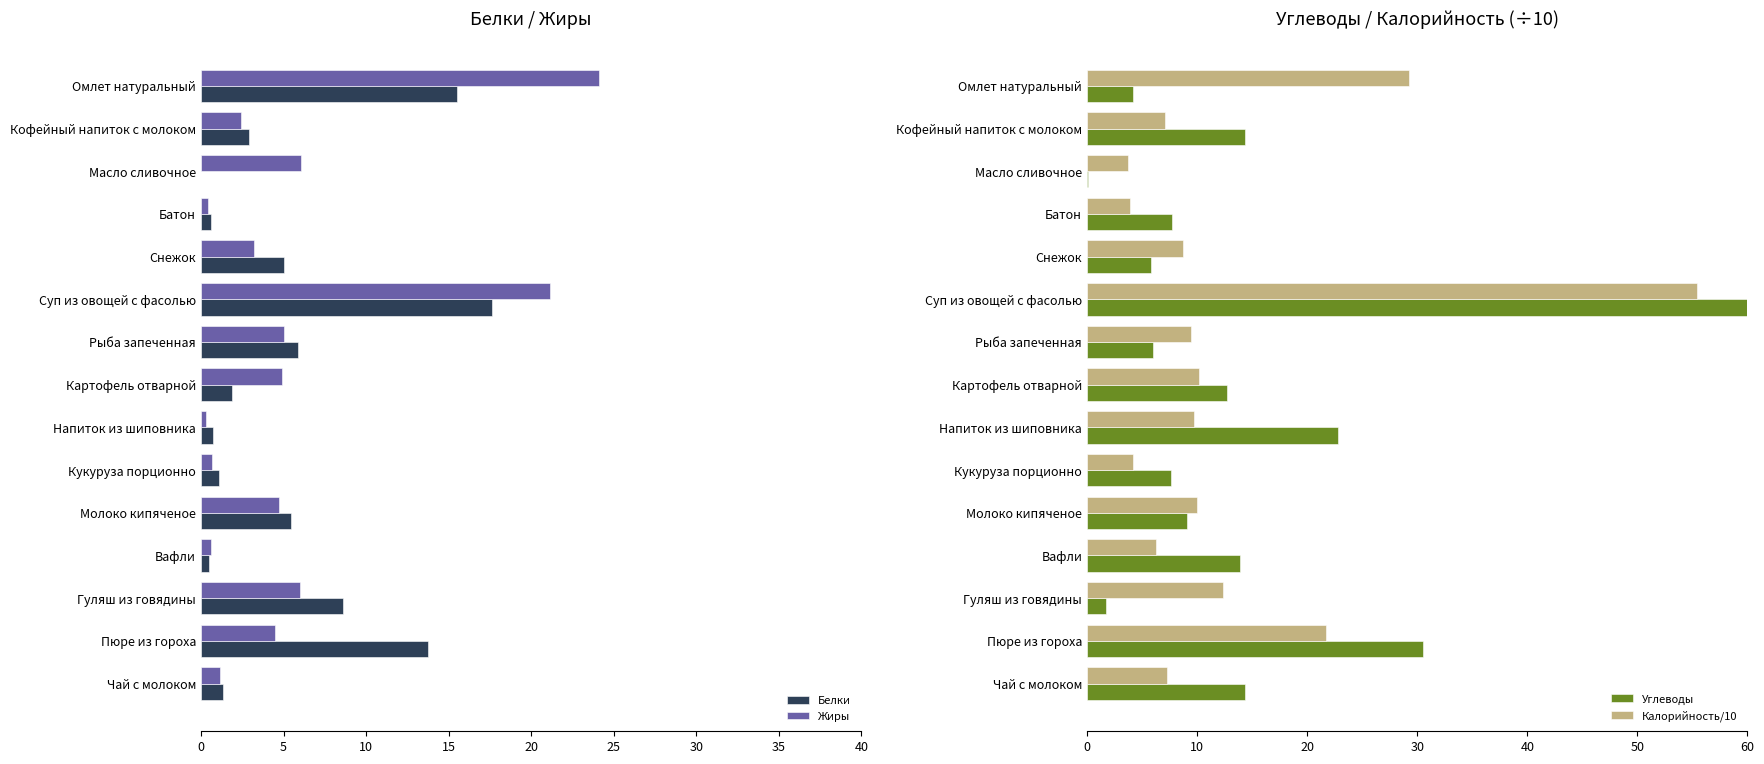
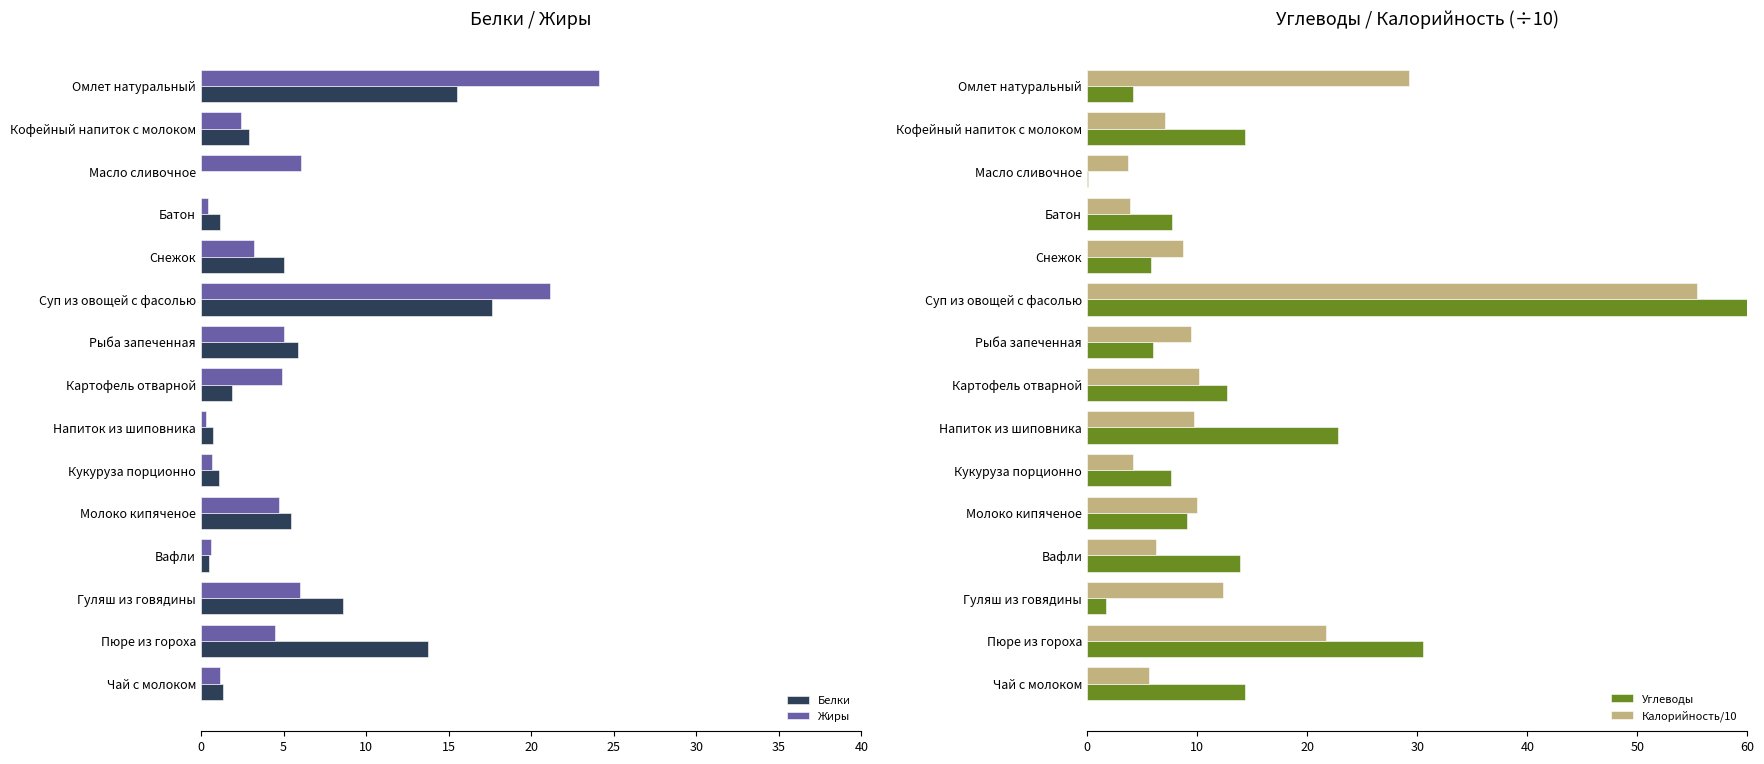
  {
    "Белки / Жиры": {
      "Белки": {
        "Омлет натуральный": 15.5,
        "Кофейный напиток с молоком": 2.9,
-       "Батон": 0.6,
+       "Батон": 1.1,
        "Снежок": 5.0,
        "Суп из овощей с фасолью": 17.6,
        "Рыба запеченная": 5.9,
        "Картофель отварной": 1.9,
        "Напиток из шиповника": 0.7,
        "Кукуруза порционно": 1.1,
        "Молоко кипяченое": 5.5,
        "Вафли": 0.5,
        "Гуляш из говядины": 8.6,
        "Пюре из гороха": 13.7,
        "Чай с молоком": 1.4
      },
      "Жиры": {
        "Омлет натуральный": 24.1,
        "Кофейный напиток с молоком": 2.4,
        "Масло сливочное": 6.1,
        "Батон": 0.4,
        "Снежок": 3.2,
        "Суп из овощей с фасолью": 21.1,
        "Рыба запеченная": 5.0,
        "Картофель отварной": 4.9,
        "Напиток из шиповника": 0.3,
        "Кукуруза порционно": 0.7,
        "Молоко кипяченое": 4.7,
        "Вафли": 0.6,
        "Гуляш из говядины": 6.0,
        "Пюре из гороха": 4.5,
        "Чай с молоком": 1.2
      }
    },
    "Углеводы / Калорийность (÷10)": {
      "Углеводы": {
        "Омлет натуральный": 4.2,
        "Кофейный напиток с молоком": 14.3,
        "Батон": 7.7,
        "Снежок": 5.8,
        "Рыба запеченная": 6.0,
        "Картофель отварной": 12.7,
        "Напиток из шиповника": 22.8,
        "Кукуруза порционно": 7.6,
        "Молоко кипяченое": 9.1,
        "Вафли": 13.9,
        "Гуляш из говядины": 1.8,
        "Пюре из гороха": 30.5,
        "Чай с молоком": 14.3
      },
      "Калорийность/10": {
        "Омлет натуральный": 29.3,
        "Кофейный напиток с молоком": 7.1,
        "Масло сливочное": 3.7,
        "Батон": 3.9,
        "Снежок": 8.7,
        "Суп из овощей с фасолью": 55.4,
        "Рыба запеченная": 9.4,
        "Картофель отварной": 10.2,
        "Напиток из шиповника": 9.7,
        "Кукуруза порционно": 4.1,
        "Молоко кипяченое": 10.0,
        "Вафли": 6.3,
        "Гуляш из говядины": 12.4,
        "Пюре из гороха": 21.7,
-       "Чай с молоком": 7.3
+       "Чай с молоком": 5.6
      }
    }
  }
